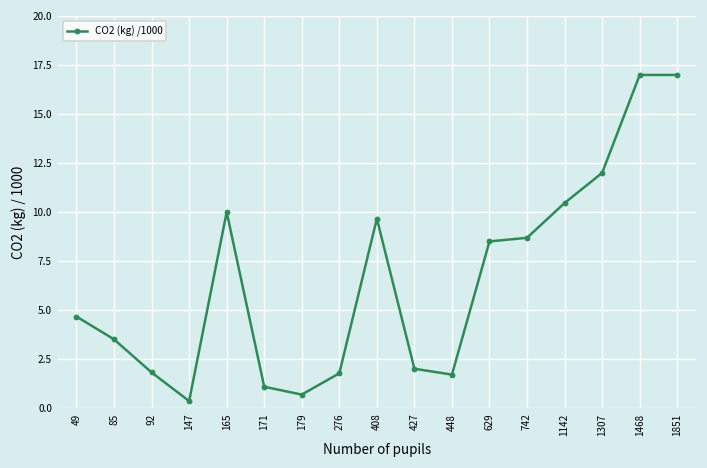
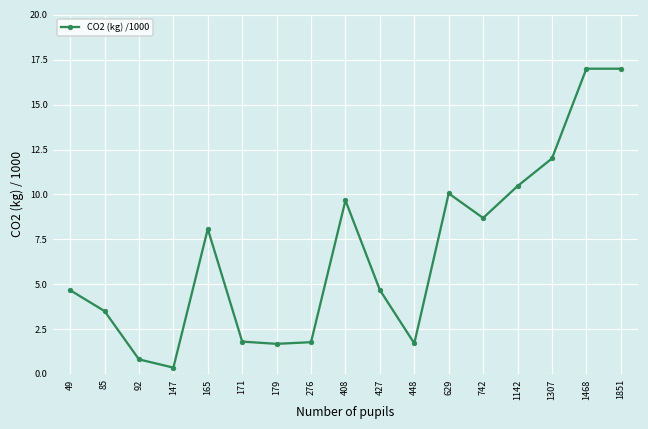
  {
    "49": 4.7,
    "85": 3.5,
-   "92": 1.8,
+   "92": 0.8,
    "147": 0.4,
-   "165": 10.0,
-   "171": 1.1,
-   "179": 0.7,
+   "165": 8.1,
+   "171": 1.8,
+   "179": 1.7,
    "276": 1.8,
    "408": 9.7,
-   "427": 2.0,
+   "427": 4.7,
    "448": 1.7,
-   "629": 8.5,
+   "629": 10.1,
    "742": 8.7,
    "1142": 10.5,
    "1307": 12.0,
    "1468": 17.0,
    "1851": 17.0
  }
